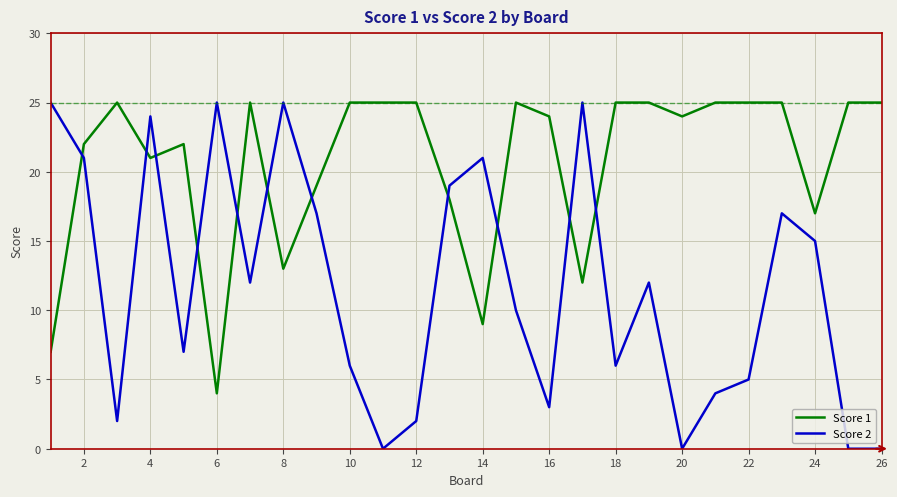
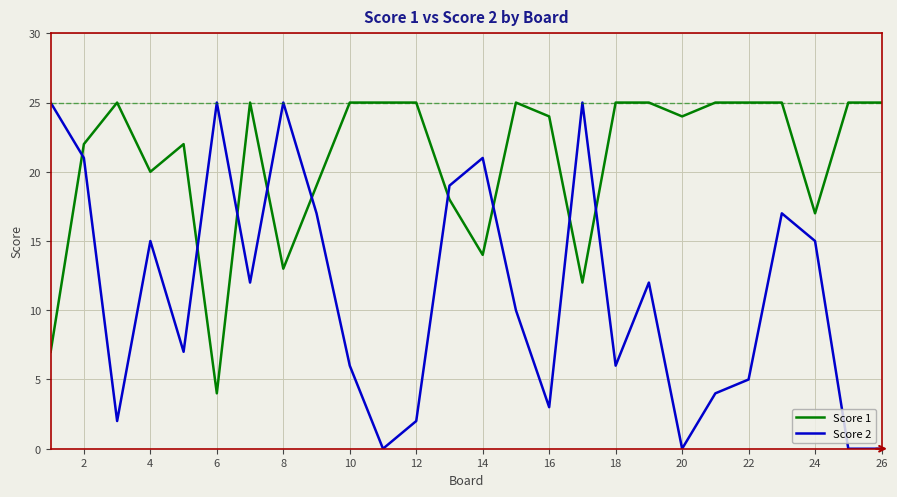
  {
    "Score 1": {
      "2": 22,
-     "4": 21,
+     "4": 20,
      "6": 4,
      "8": 13,
      "10": 25,
      "12": 25,
-     "14": 9,
+     "14": 14,
      "16": 24,
      "18": 25,
      "20": 24,
      "22": 25,
      "24": 17,
      "26": 25
    },
    "Score 2": {
      "2": 21,
-     "4": 24,
+     "4": 15,
      "6": 25,
      "8": 25,
      "10": 6,
      "12": 2,
      "14": 21,
      "16": 3,
      "18": 6,
      "20": 0,
      "22": 5,
      "24": 15,
      "26": 0
    }
  }
